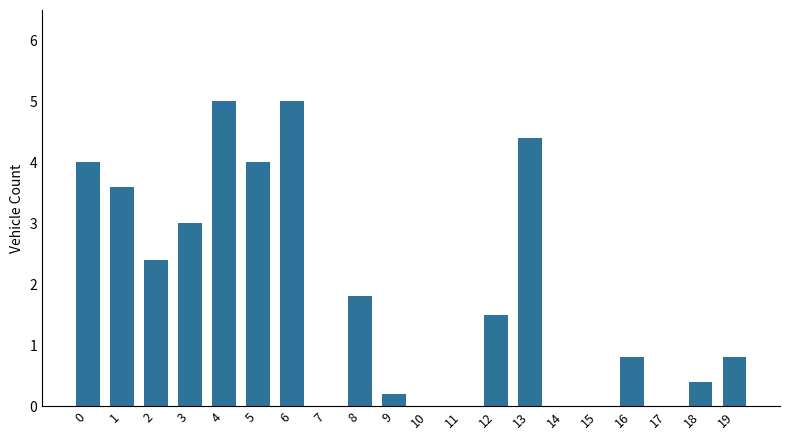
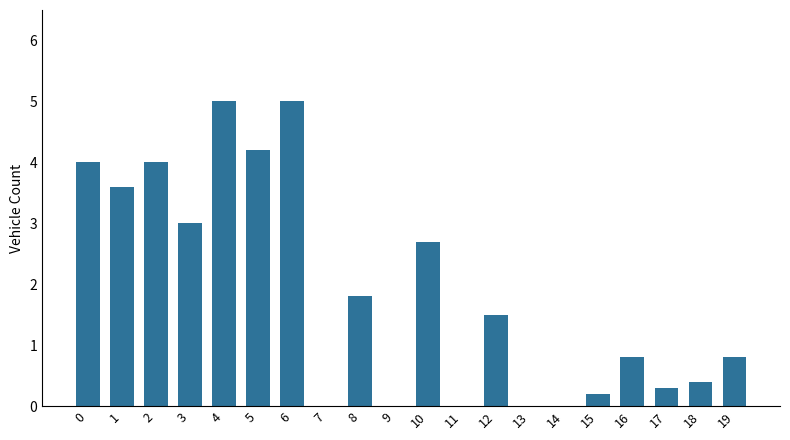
  {
    "0": 4.0,
    "1": 3.6,
-   "2": 2.4,
+   "2": 4.0,
    "3": 3.0,
    "4": 5.0,
-   "5": 4.0,
+   "5": 4.2,
    "6": 5.0,
    "7": 0.0,
    "8": 1.8,
-   "9": 0.2,
-   "10": 0.0,
+   "9": 0.0,
+   "10": 2.7,
    "11": 0.0,
    "12": 1.5,
-   "13": 4.4,
+   "13": 0.0,
    "14": 0.0,
-   "15": 0.0,
+   "15": 0.2,
    "16": 0.8,
-   "17": 0.0,
+   "17": 0.3,
    "18": 0.4,
    "19": 0.8
  }
